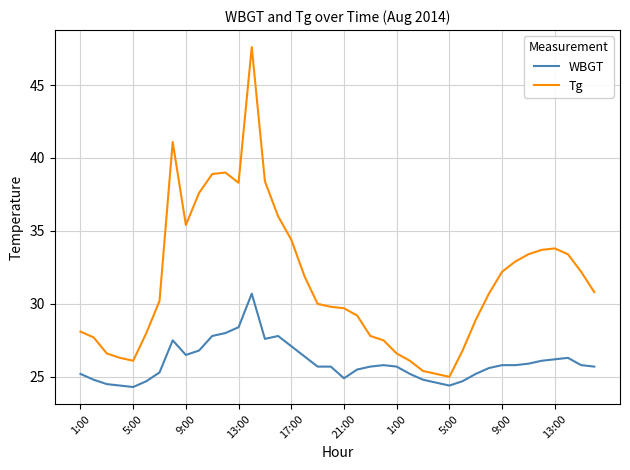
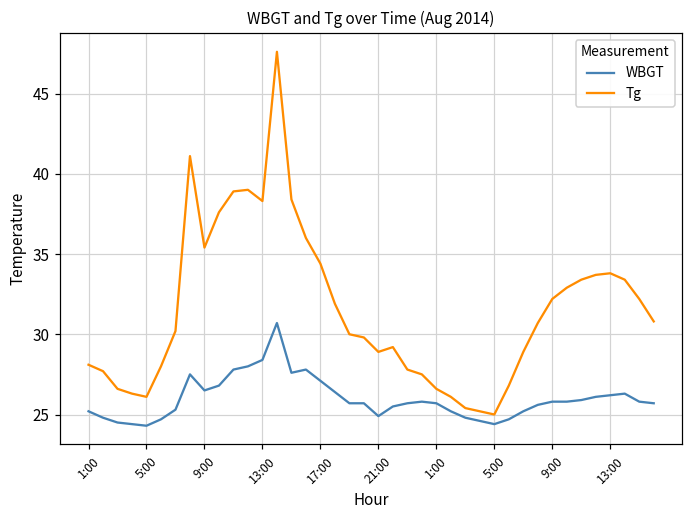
  {
    "WBGT": {
      "17:00": 27.1,
      "21:00": 24.9
    },
    "Tg": {
      "17:00": 34.4,
-     "21:00": 29.7
+     "21:00": 28.9
    }
  }
